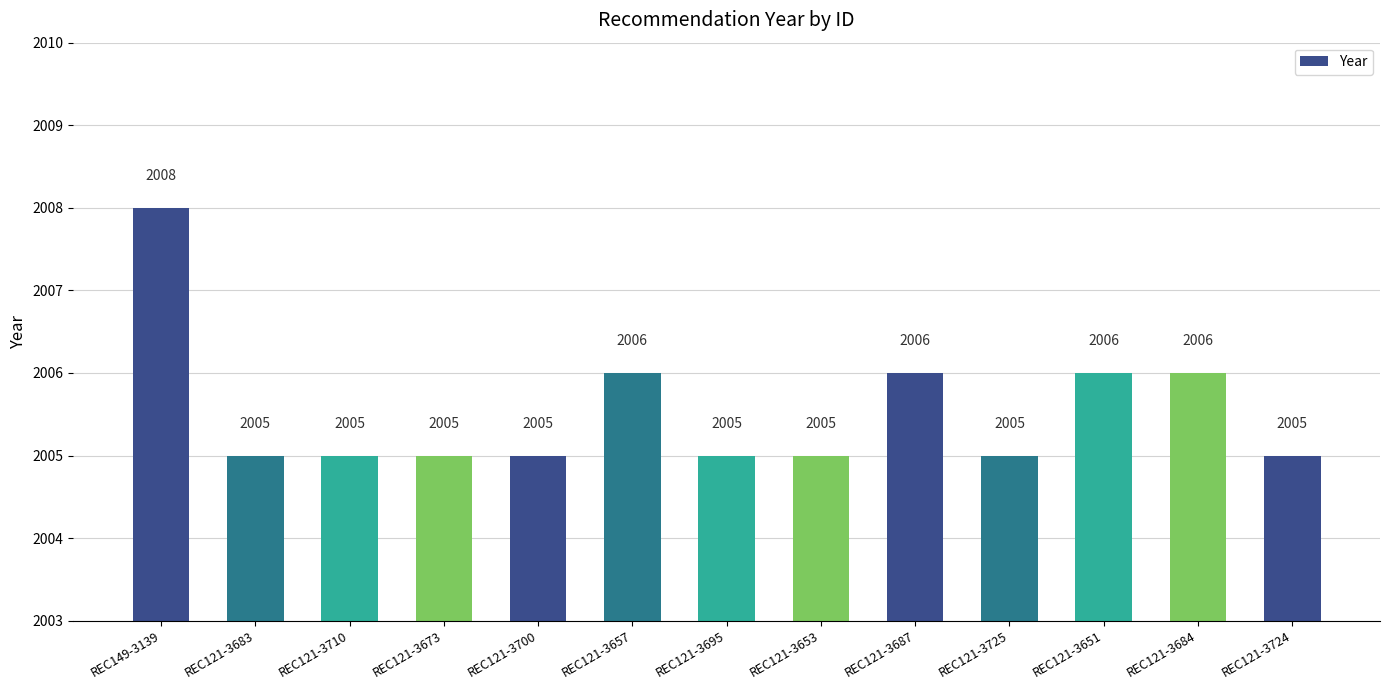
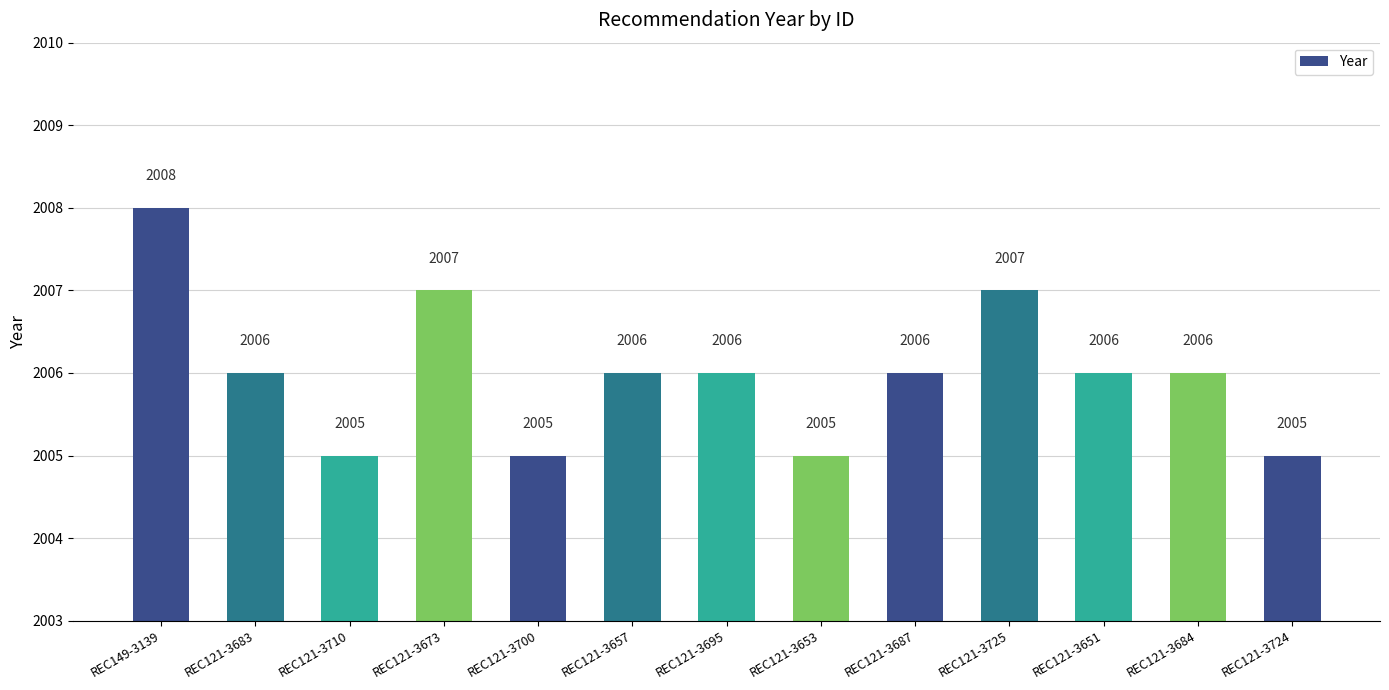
  {
    "REC149-3139": 2008,
-   "REC121-3683": 2005,
+   "REC121-3683": 2006,
    "REC121-3710": 2005,
-   "REC121-3673": 2005,
+   "REC121-3673": 2007,
    "REC121-3700": 2005,
    "REC121-3657": 2006,
-   "REC121-3695": 2005,
+   "REC121-3695": 2006,
    "REC121-3653": 2005,
    "REC121-3687": 2006,
-   "REC121-3725": 2005,
+   "REC121-3725": 2007,
    "REC121-3651": 2006,
    "REC121-3684": 2006,
    "REC121-3724": 2005
  }
